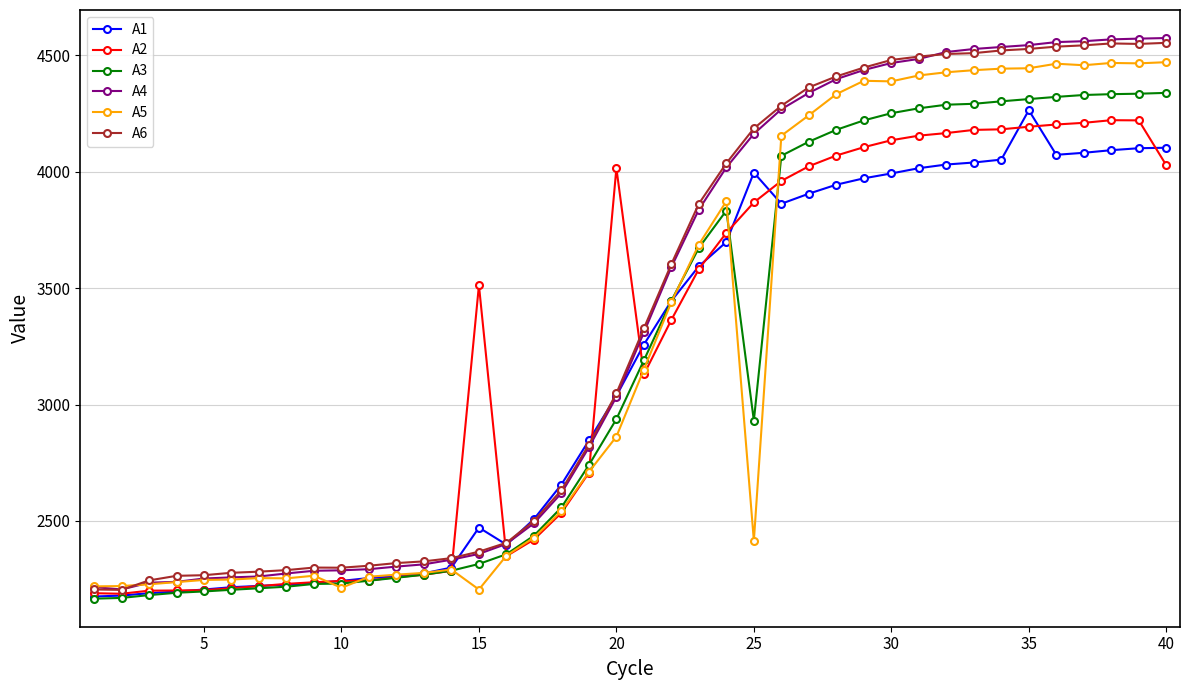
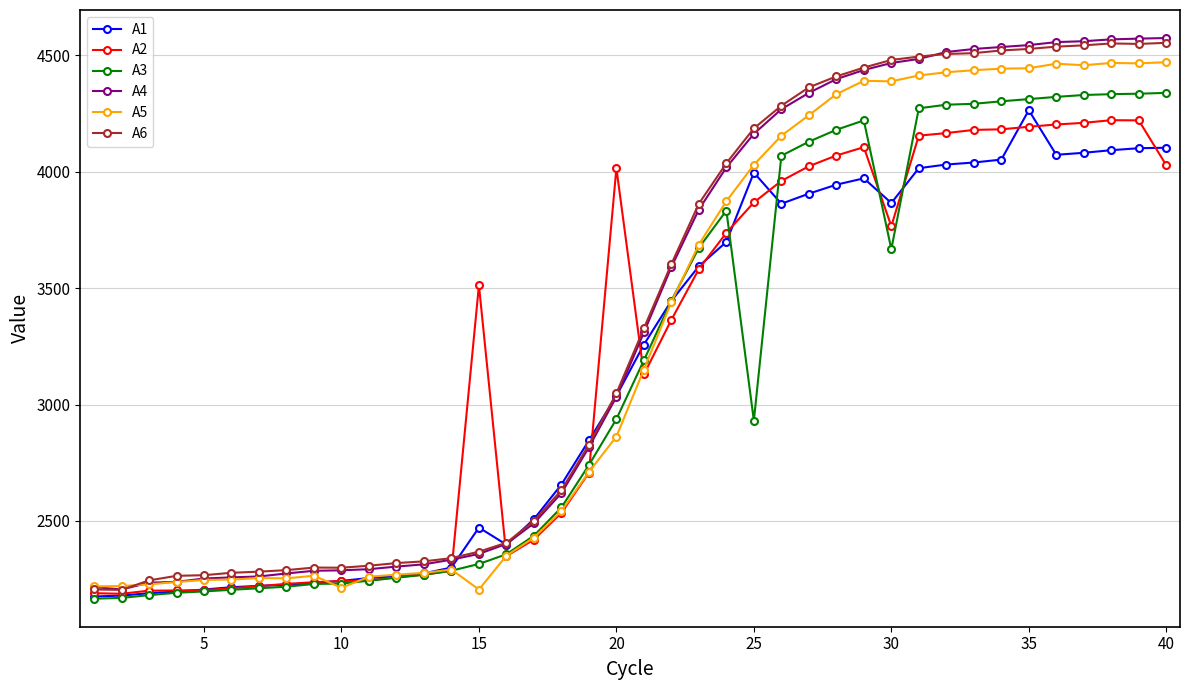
  {
    "A1": {
      "15": 2470,
      "25": 4000,
-     "30": 3990,
+     "30": 3870,
      "35": 4260,
      "40": 4100
    },
    "A2": {
      "15": 3510,
      "20": 4020,
      "25": 3870,
-     "30": 4130,
+     "30": 3770,
      "35": 4190,
      "40": 4030
    },
    "A3": {
      "10": 2230,
      "15": 2320,
      "20": 2940,
      "25": 2930,
-     "30": 4250,
+     "30": 3670,
      "35": 4310,
      "40": 4340
    },
    "A4": {
      "10": 2290,
      "25": 4160,
      "30": 4470,
      "35": 4540,
      "40": 4570
    },
    "A5": {
      "10": 2210,
      "15": 2210,
      "20": 2860,
-     "25": 2410,
+     "25": 4030,
      "30": 4390,
      "35": 4440,
      "40": 4470
    },
    "A6": {
      "5": 2270,
      "10": 2300,
      "25": 4190,
      "30": 4480,
      "35": 4530,
      "40": 4550
    }
  }
